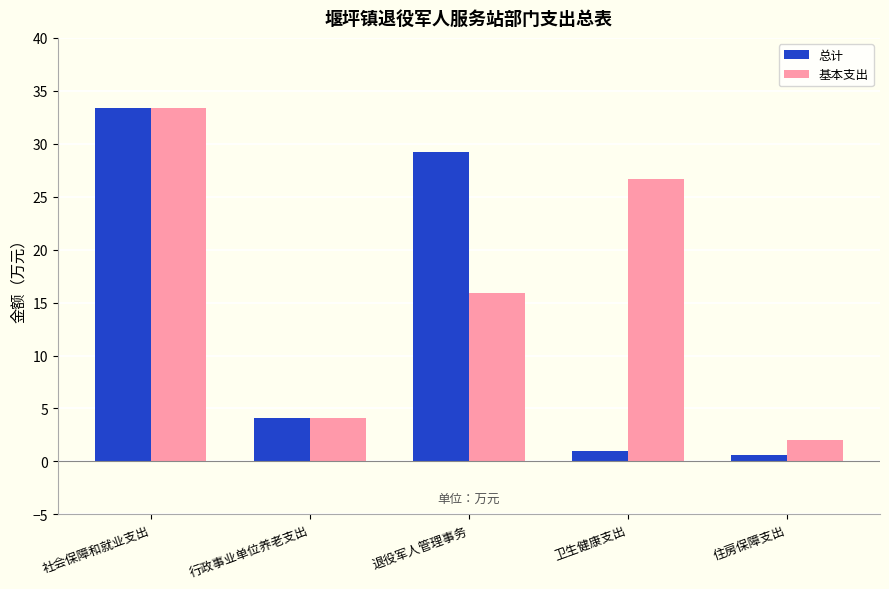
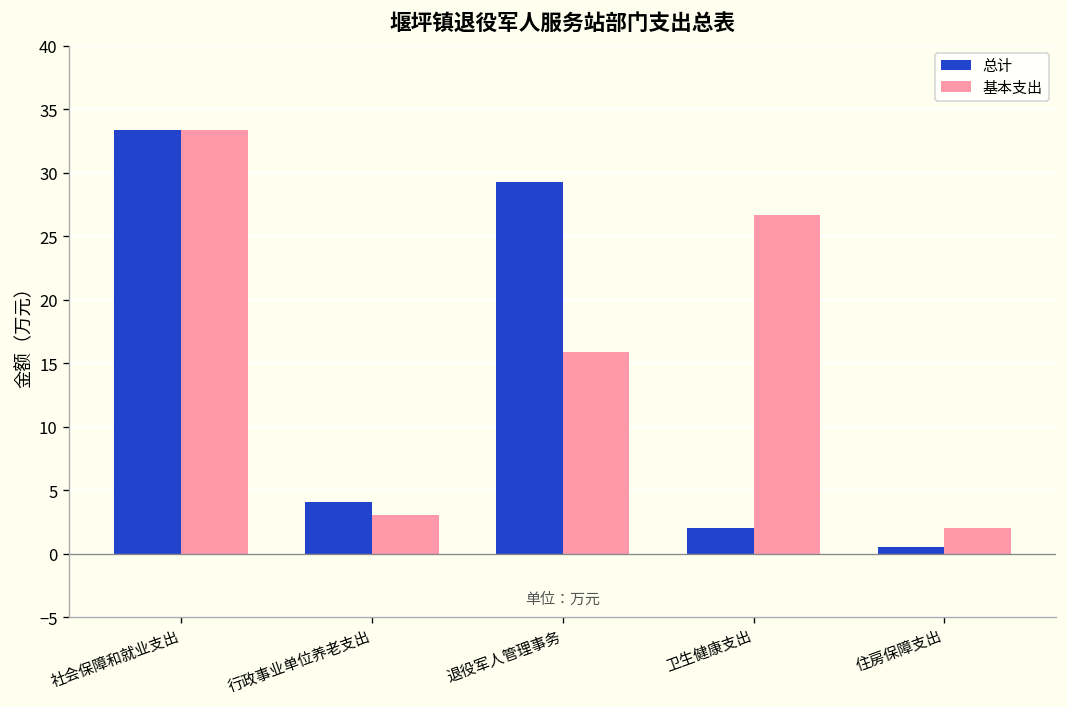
  {
    "总计": {
      "社会保障和就业支出": 33.4,
      "行政事业单位养老支出": 4.1,
      "退役军人管理事务": 29.3,
-     "卫生健康支出": 1.0,
+     "卫生健康支出": 2.0,
      "住房保障支出": 0.6
    },
    "基本支出": {
      "社会保障和就业支出": 33.4,
-     "行政事业单位养老支出": 4.1,
+     "行政事业单位养老支出": 3.0,
      "退役军人管理事务": 15.9,
      "卫生健康支出": 26.6,
      "住房保障支出": 2.0
    }
  }
